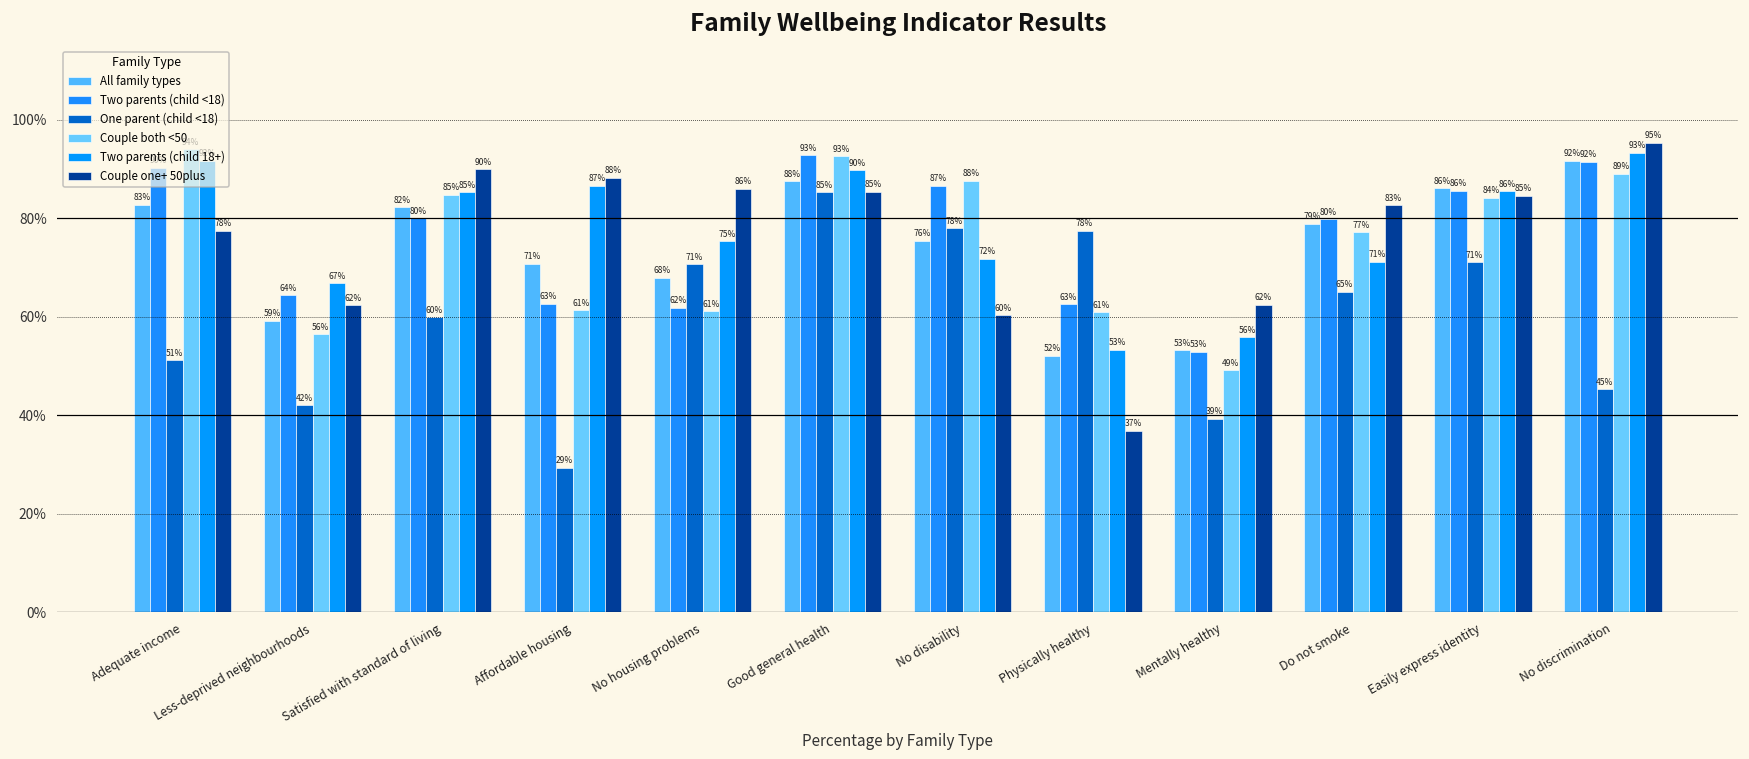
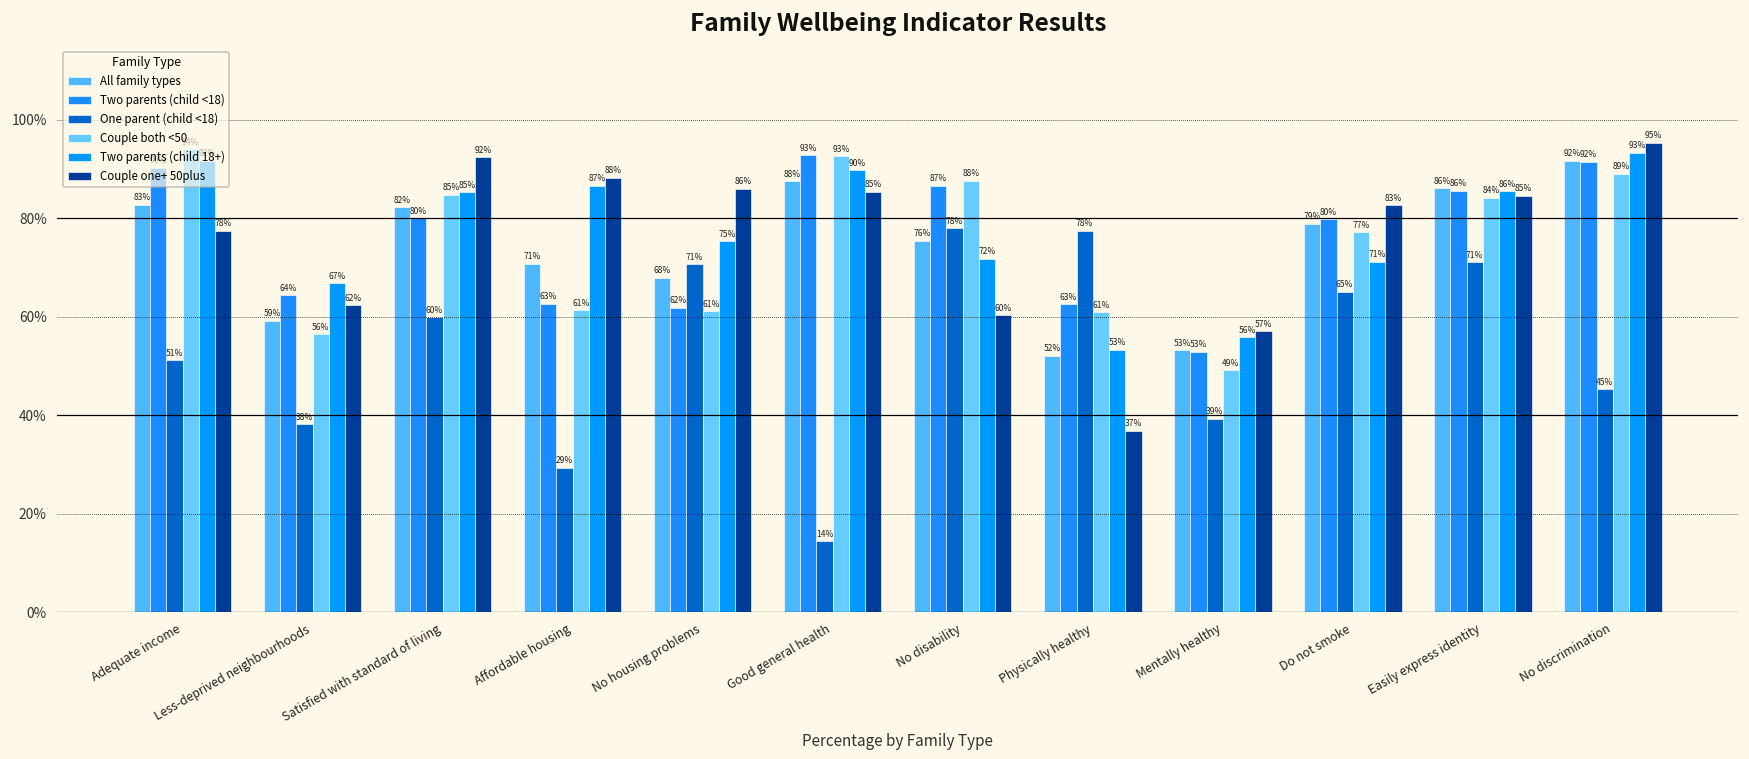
  {
    "One parent (child <18)": {
      "Adequate income": "51%",
-     "Less-deprived neighbourhoods": "42%",
+     "Less-deprived neighbourhoods": "38%",
      "Satisfied with standard of living": "60%",
      "Affordable housing": "29%",
      "No housing problems": "71%",
-     "Good general health": "85%",
+     "Good general health": "14%",
      "No disability": "78%",
      "Physically healthy": "78%",
      "Mentally healthy": "39%",
      "Do not smoke": "65%",
      "Easily express identity": "71%",
      "No discrimination": "45%"
    },
    "Couple one+ 50plus": {
      "Adequate income": "78%",
      "Less-deprived neighbourhoods": "62%",
-     "Satisfied with standard of living": "90%",
+     "Satisfied with standard of living": "92%",
      "Affordable housing": "88%",
      "No housing problems": "86%",
      "Good general health": "85%",
      "No disability": "60%",
      "Physically healthy": "37%",
-     "Mentally healthy": "62%",
+     "Mentally healthy": "57%",
      "Do not smoke": "83%",
      "Easily express identity": "85%",
      "No discrimination": "95%"
    }
  }
